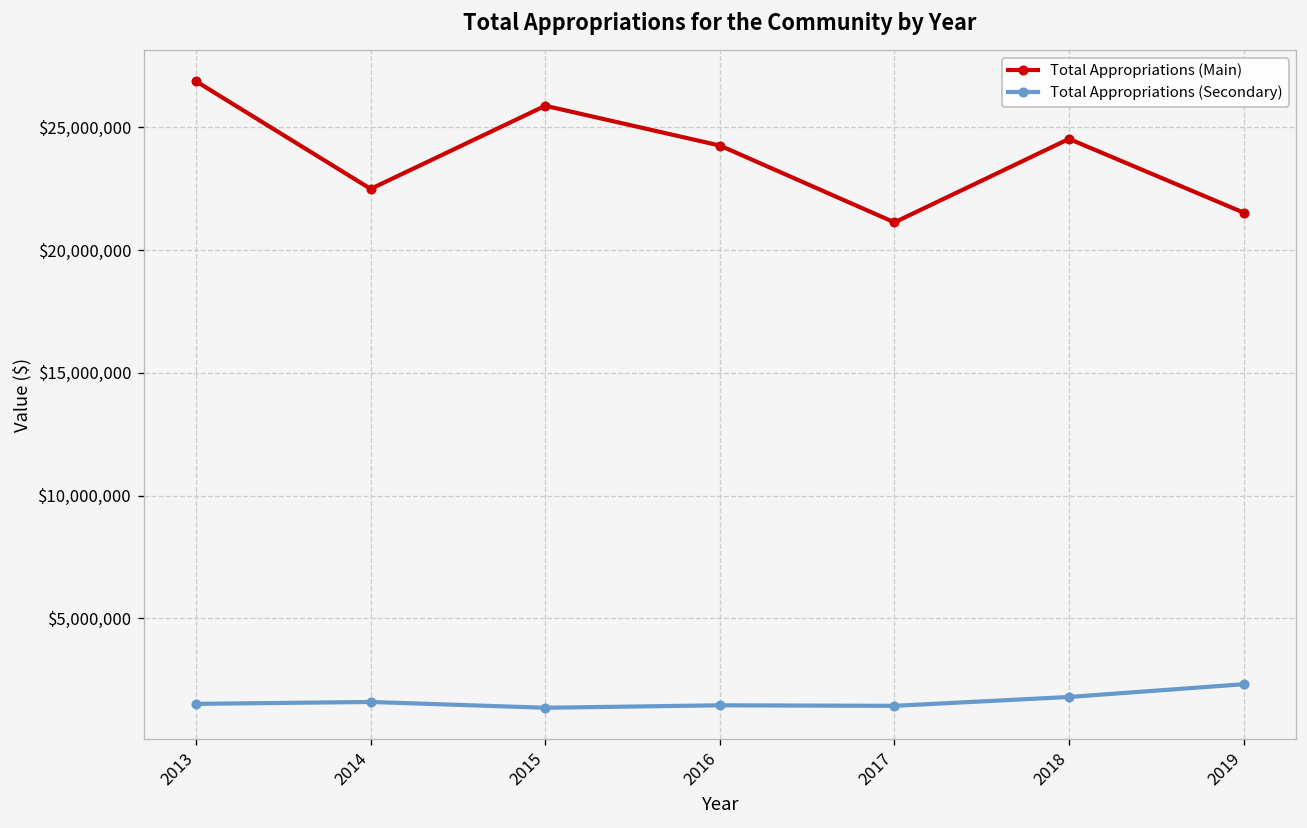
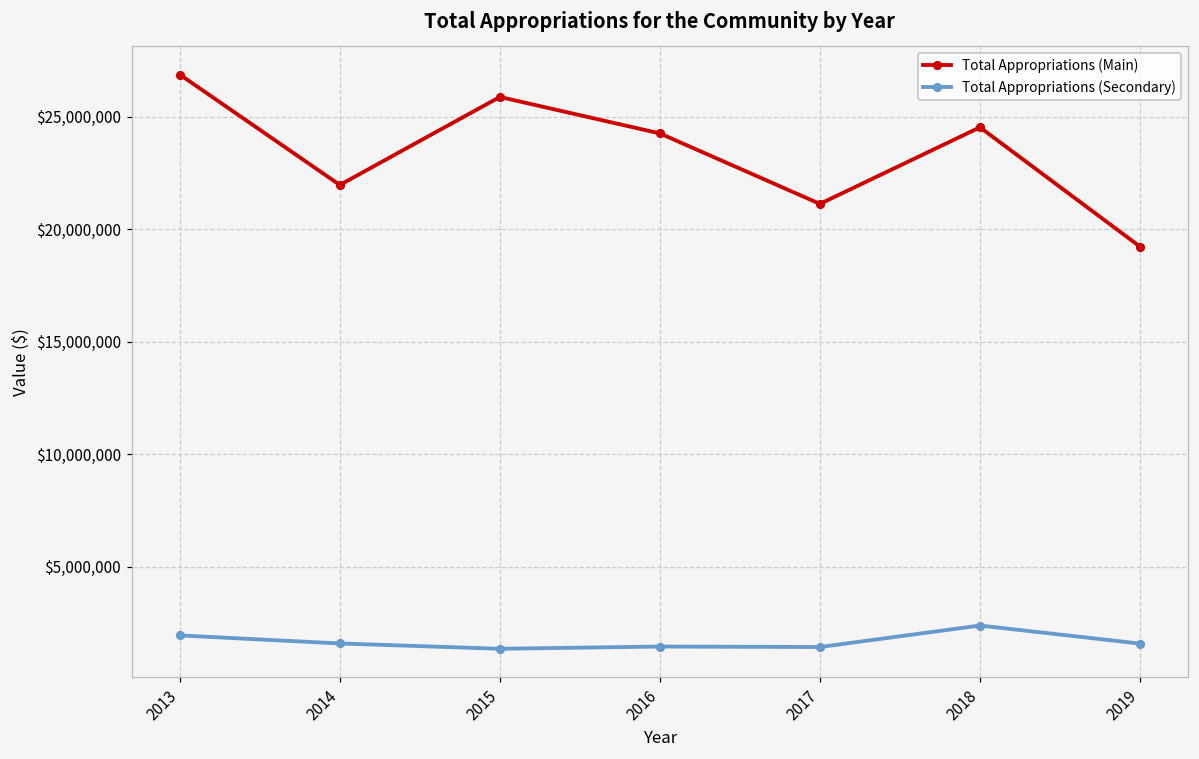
  {
    "Total Appropriations (Main)": {
      "2013": "$26,900,000",
-     "2014": "$22,500,000",
+     "2014": "$22,000,000",
      "2015": "$25,900,000",
      "2016": "$24,300,000",
      "2017": "$21,100,000",
      "2018": "$24,500,000",
-     "2019": "$21,500,000"
+     "2019": "$19,200,000"
    },
    "Total Appropriations (Secondary)": {
-     "2013": "$1,500,000",
+     "2013": "$2,000,000",
      "2014": "$1,600,000",
      "2015": "$1,400,000",
      "2016": "$1,500,000",
      "2017": "$1,400,000",
-     "2018": "$1,800,000",
-     "2019": "$2,300,000"
+     "2018": "$2,400,000",
+     "2019": "$1,600,000"
    }
  }
